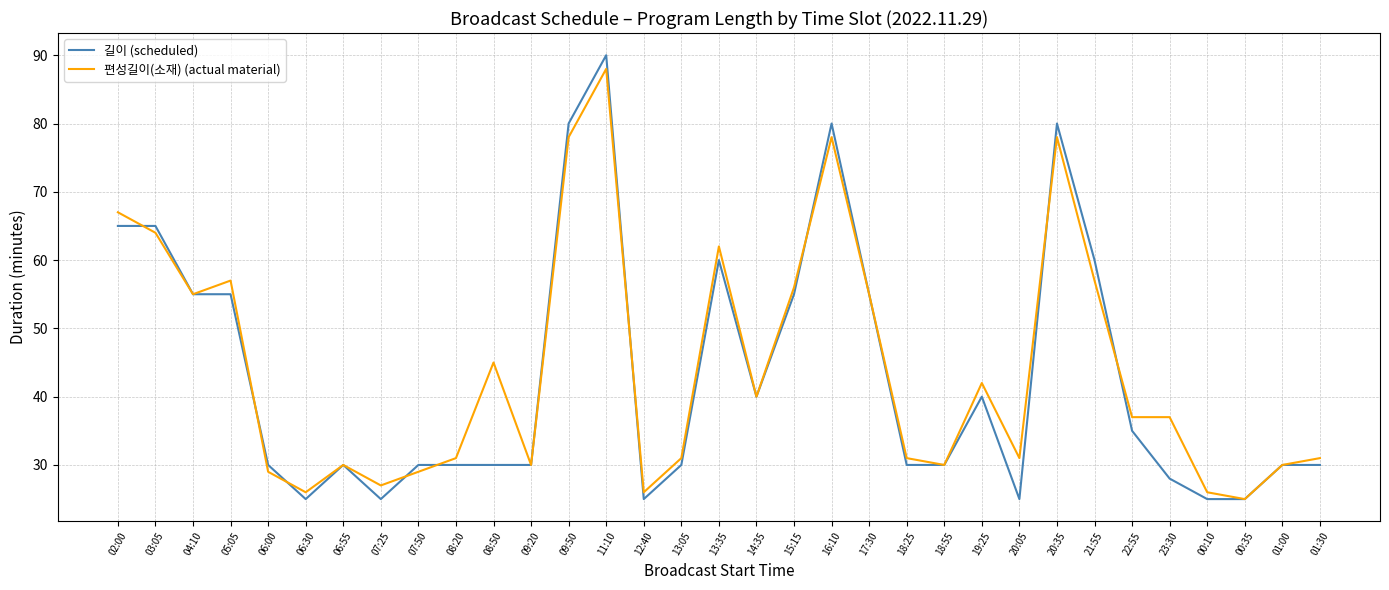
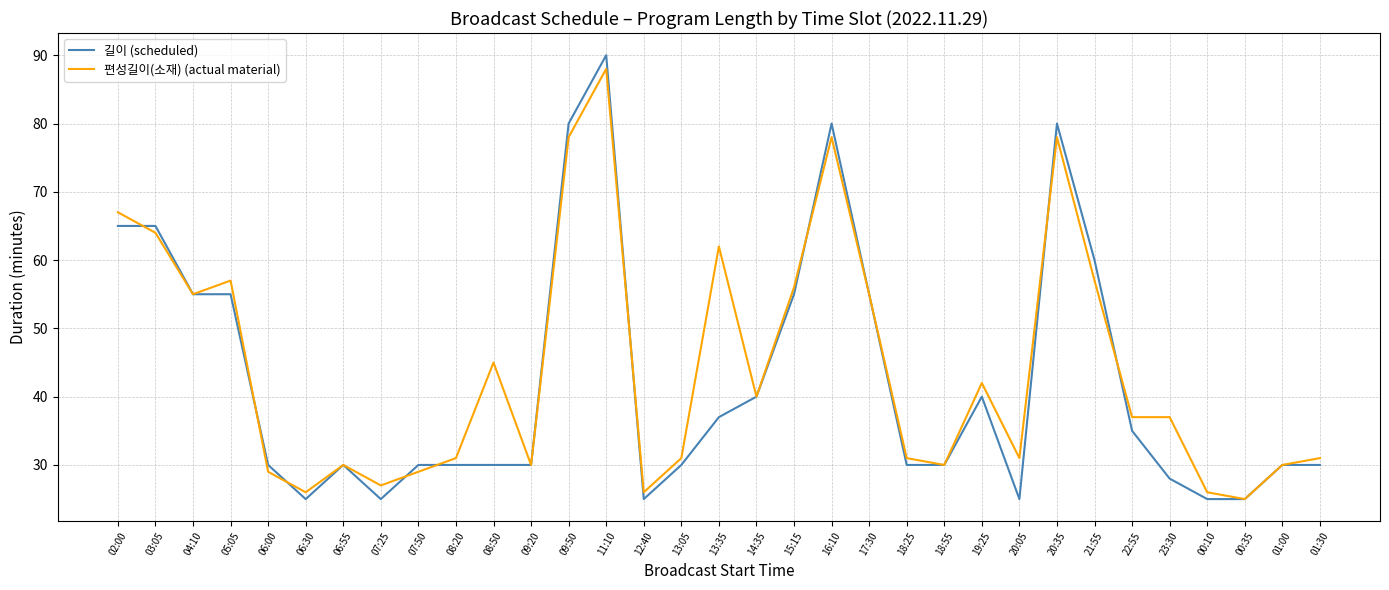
  {
    "길이 (scheduled)": {
      "02:00": 65,
      "03:05": 65,
      "05:05": 55,
      "06:00": 30,
      "06:30": 25,
      "07:25": 25,
      "07:50": 30,
      "08:20": 30,
      "08:50": 30,
      "09:50": 80,
      "11:10": 90,
      "12:40": 25,
      "13:05": 30,
-     "13:35": 60,
+     "13:35": 37,
      "15:15": 55,
      "16:10": 80,
      "18:25": 30,
      "19:25": 40,
      "20:05": 25,
      "20:35": 80,
      "21:55": 60,
      "22:55": 35,
      "23:30": 28,
      "00:10": 25,
      "01:30": 30
    },
    "편성길이(소재) (actual material)": {
      "02:00": 67,
      "03:05": 64,
      "05:05": 57,
      "06:00": 29,
      "06:30": 26,
      "07:25": 27,
      "07:50": 29,
      "08:20": 31,
      "08:50": 45,
      "09:50": 78,
      "11:10": 88,
      "12:40": 26,
      "13:05": 31,
      "13:35": 62,
      "15:15": 56,
      "16:10": 78,
      "18:25": 31,
      "19:25": 42,
      "20:05": 31,
      "20:35": 78,
      "21:55": 57,
      "22:55": 37,
      "23:30": 37,
      "00:10": 26,
      "01:30": 31
    }
  }
